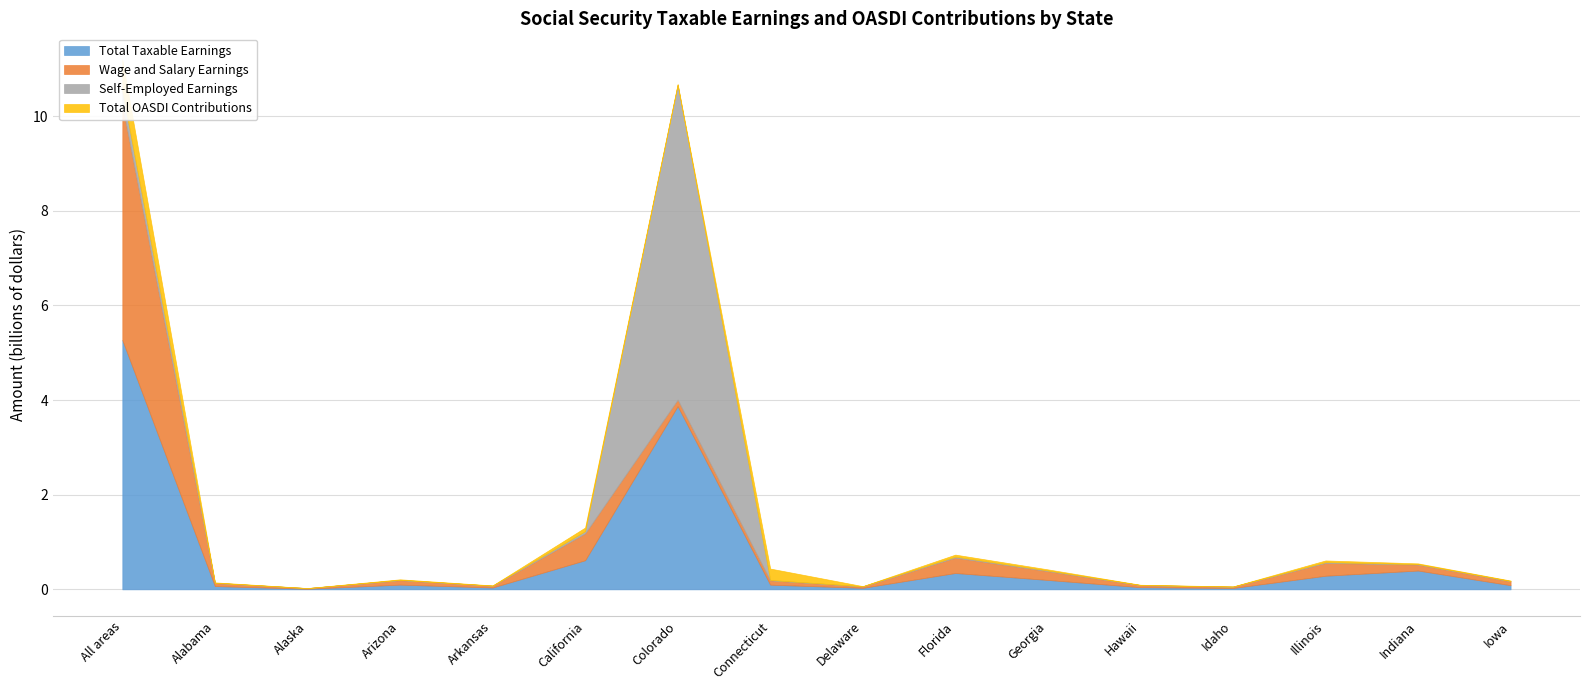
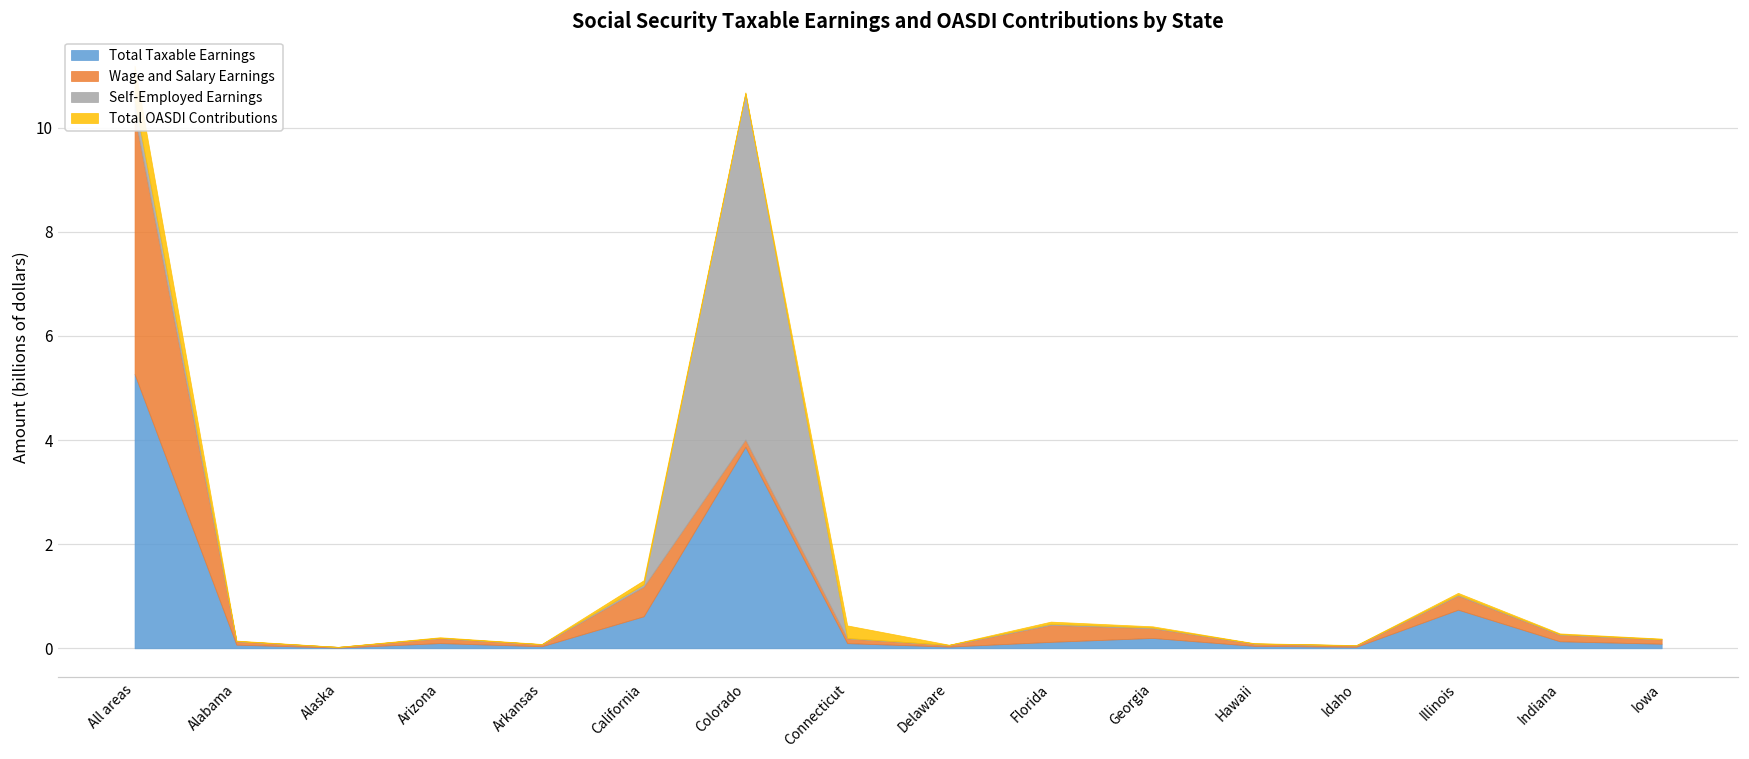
  {
    "Total Taxable Earnings": {
      "All areas": 5.3,
      "Alabama": 0.1,
      "Arizona": 0.1,
      "California": 0.6,
      "Colorado": 3.9,
      "Connecticut": 0.1,
-     "Florida": 0.3,
+     "Florida": 0.1,
      "Georgia": 0.2,
-     "Illinois": 0.3,
-     "Indiana": 0.4,
+     "Illinois": 0.7,
+     "Indiana": 0.1,
      "Iowa": 0.1
    },
    "Wage and Salary Earnings": {
      "Colorado": 0.1
    },
    "Total OASDI Contributions": {
      "California": 0.1,
      "Connecticut": 0.2
    }
  }
